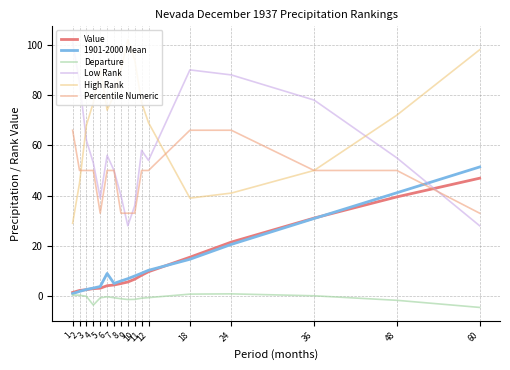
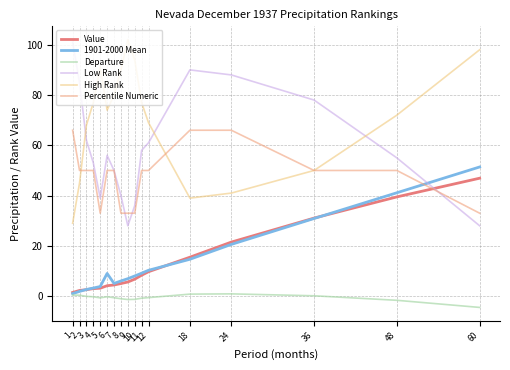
  {
    "1901-2000 Mean": {
      "6": 9,
      "9": 7,
      "10": 8,
      "48": 41,
      "60": 51
    },
    "Departure": {
      "2": 0,
      "3": 0,
-     "4": -4,
+     "4": 0,
      "5": -1,
      "6": 0,
      "7": -1,
      "8": -1,
      "9": -1,
      "10": -1,
      "11": -1,
      "12": -1,
      "18": 1,
      "24": 1,
      "36": 0,
      "48": -2,
      "60": -4
    },
    "Low Rank": {
      "3": 62,
      "4": 53,
      "5": 39,
      "6": 56,
      "8": 40,
      "9": 28,
      "10": 36,
      "11": 58,
-     "12": 54,
+     "12": 61,
      "18": 90,
      "24": 88,
      "36": 78,
      "48": 55,
      "60": 28
    }
  }
